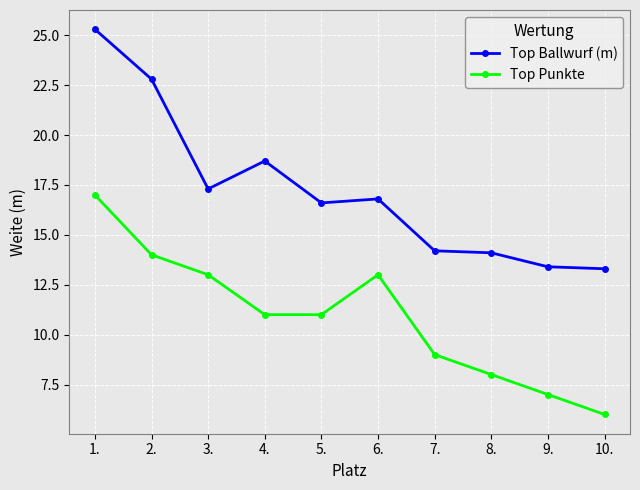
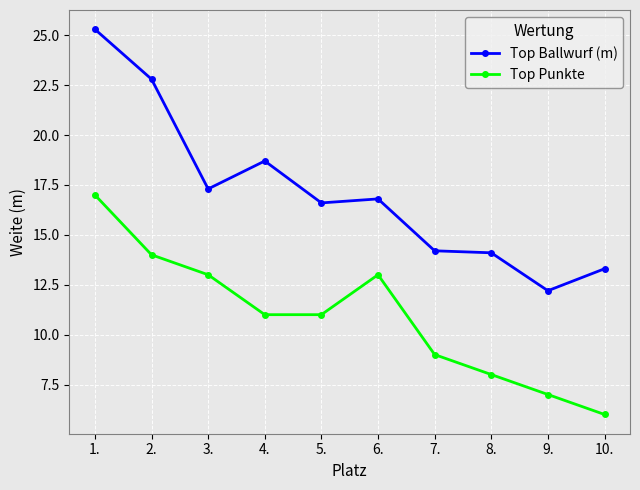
  {
    "Top Ballwurf (m)": {
      "1.": 25.3,
      "2.": 22.8,
      "3.": 17.3,
      "4.": 18.7,
      "5.": 16.6,
      "6.": 16.8,
      "7.": 14.2,
      "8.": 14.1,
-     "9.": 13.4,
+     "9.": 12.2,
      "10.": 13.3
    },
    "Top Punkte": {
      "1.": 17.0,
      "2.": 14.0,
      "3.": 13.0,
      "4.": 11.0,
      "5.": 11.0,
      "6.": 13.0,
      "7.": 9.0,
      "8.": 8.0,
      "9.": 7.0,
      "10.": 6.0
    }
  }
